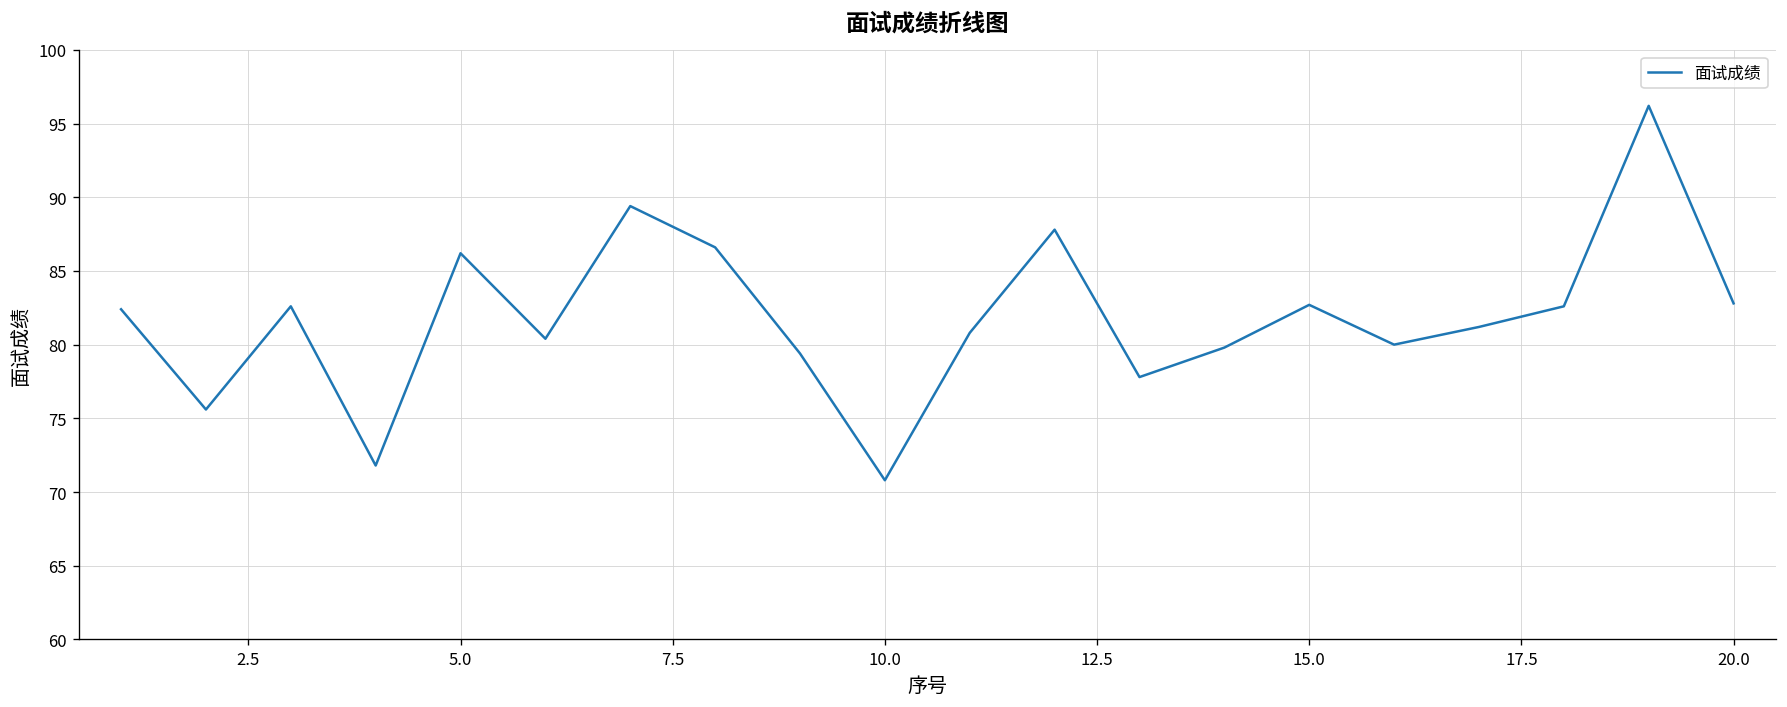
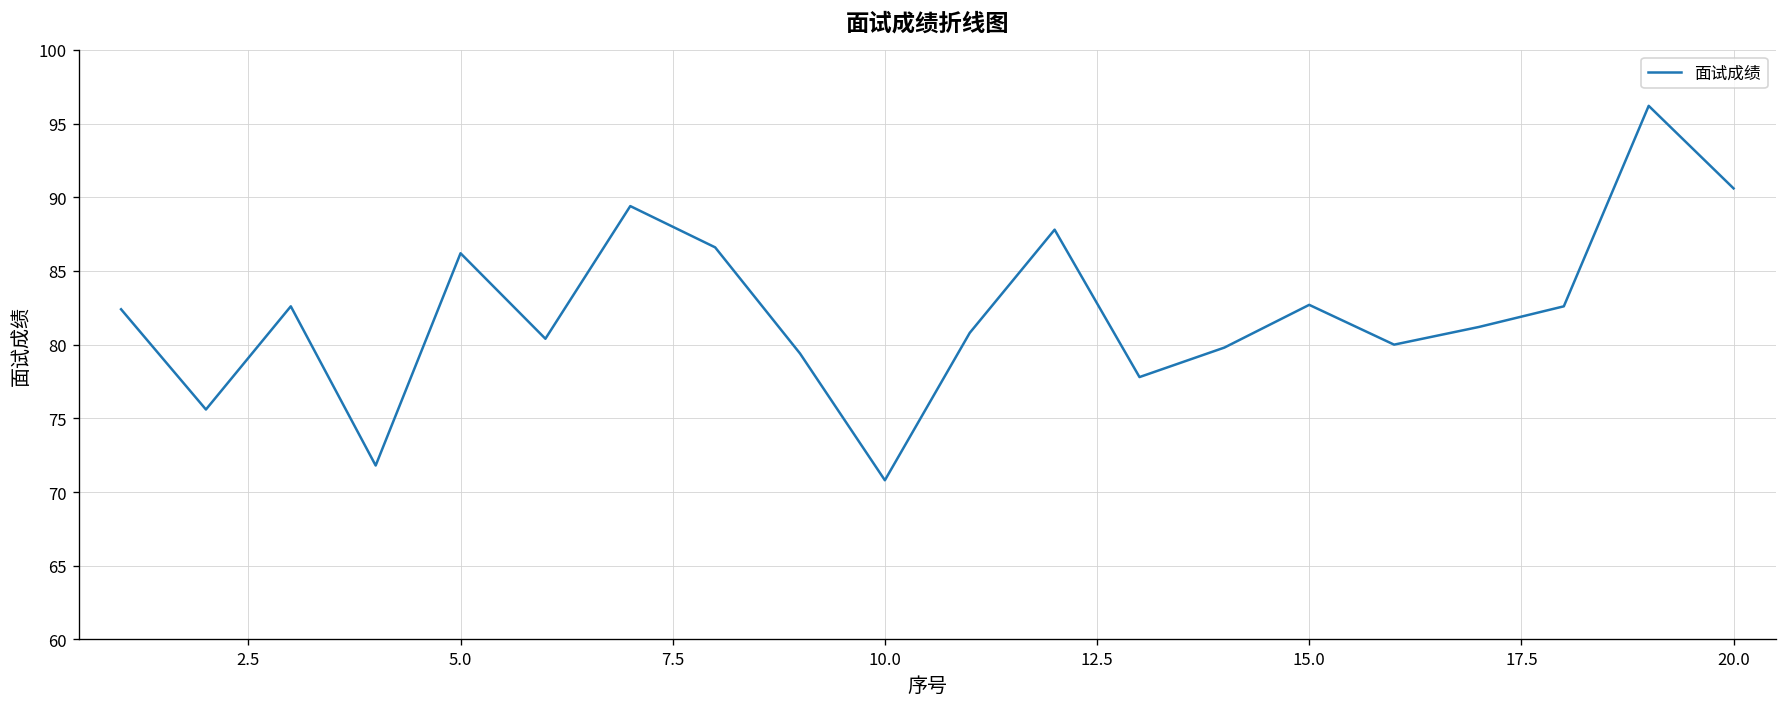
  {
    "5.0": 86.2,
    "10.0": 70.8,
    "15.0": 82.7,
-   "20.0": 82.8
+   "20.0": 90.6
  }
